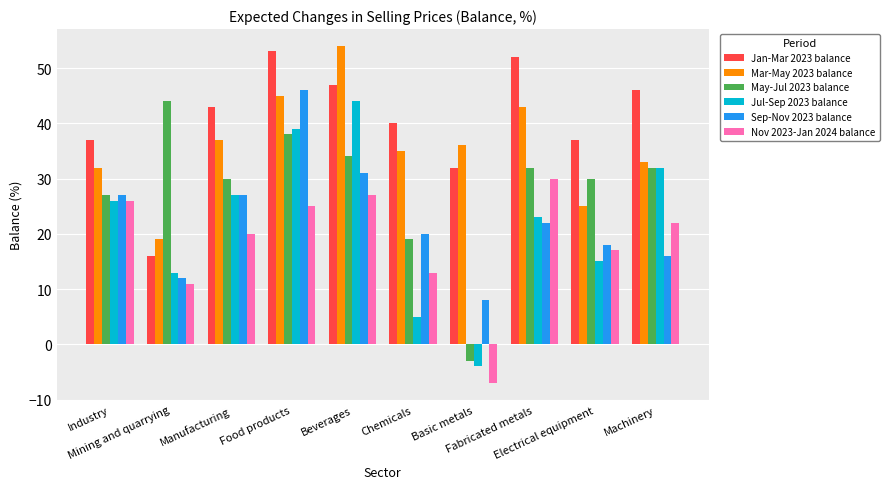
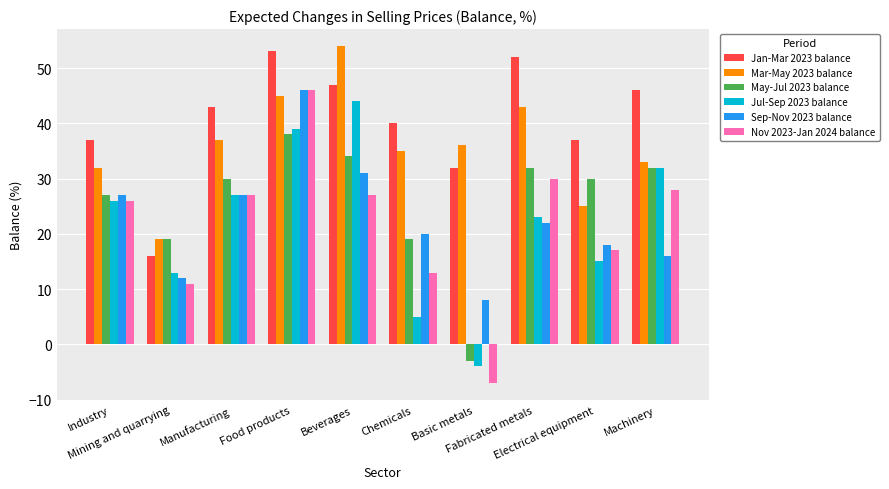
  {
    "Jan-Mar 2023 balance": {
      "Industry": 37,
      "Mining and quarrying": 16,
      "Manufacturing": 43,
      "Food products": 53,
      "Beverages": 47,
      "Chemicals": 40,
      "Basic metals": 32,
      "Fabricated metals": 52,
      "Electrical equipment": 37,
      "Machinery": 46
    },
    "Mar-May 2023 balance": {
      "Industry": 32,
      "Mining and quarrying": 19,
      "Manufacturing": 37,
      "Food products": 45,
      "Beverages": 54,
      "Chemicals": 35,
      "Basic metals": 36,
      "Fabricated metals": 43,
      "Electrical equipment": 25,
      "Machinery": 33
    },
    "May-Jul 2023 balance": {
      "Industry": 27,
-     "Mining and quarrying": 44,
+     "Mining and quarrying": 19,
      "Manufacturing": 30,
      "Food products": 38,
      "Beverages": 34,
      "Chemicals": 19,
      "Basic metals": -3,
      "Fabricated metals": 32,
      "Electrical equipment": 30,
      "Machinery": 32
    },
    "Nov 2023-Jan 2024 balance": {
      "Industry": 26,
      "Mining and quarrying": 11,
-     "Manufacturing": 20,
-     "Food products": 25,
+     "Manufacturing": 27,
+     "Food products": 46,
      "Beverages": 27,
      "Chemicals": 13,
      "Basic metals": -7,
      "Fabricated metals": 30,
      "Electrical equipment": 17,
-     "Machinery": 22
+     "Machinery": 28
    }
  }
